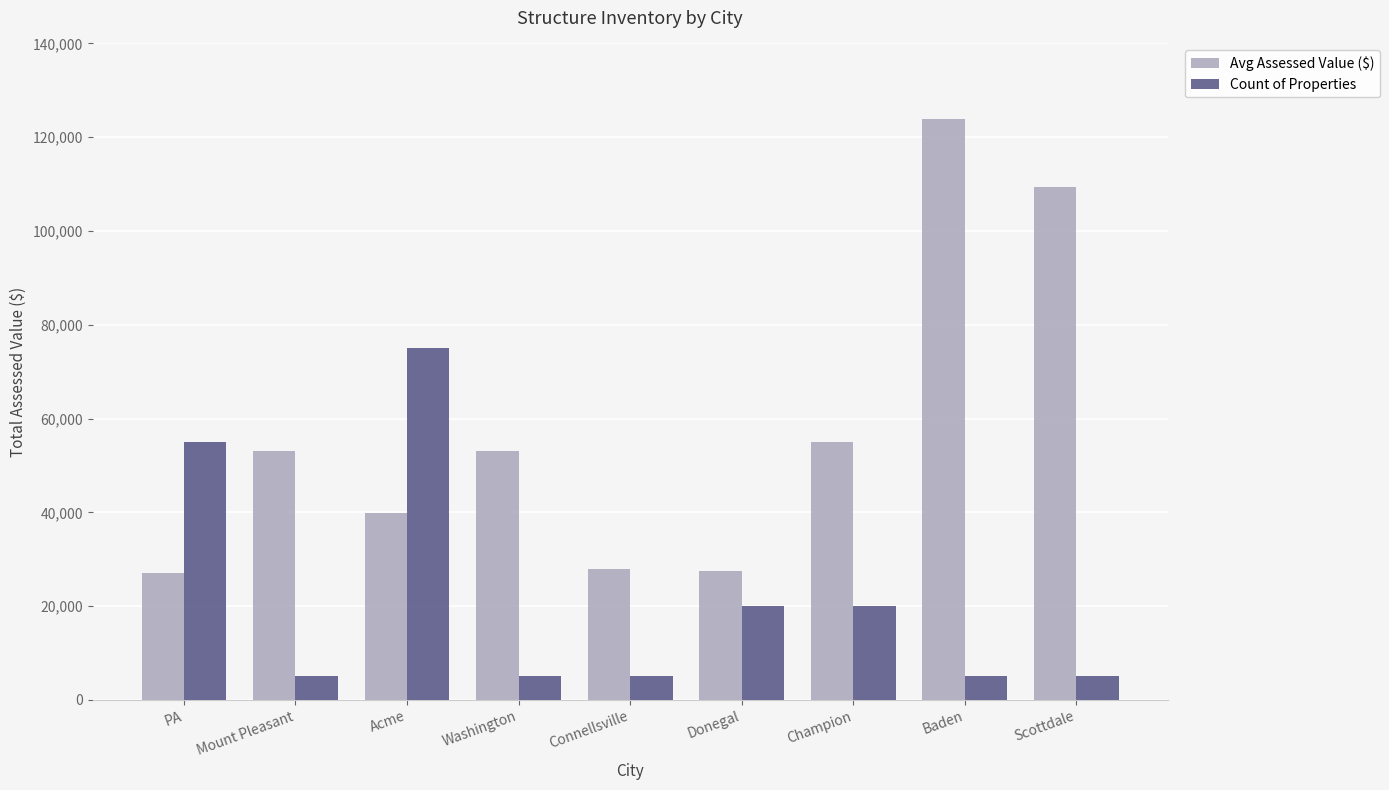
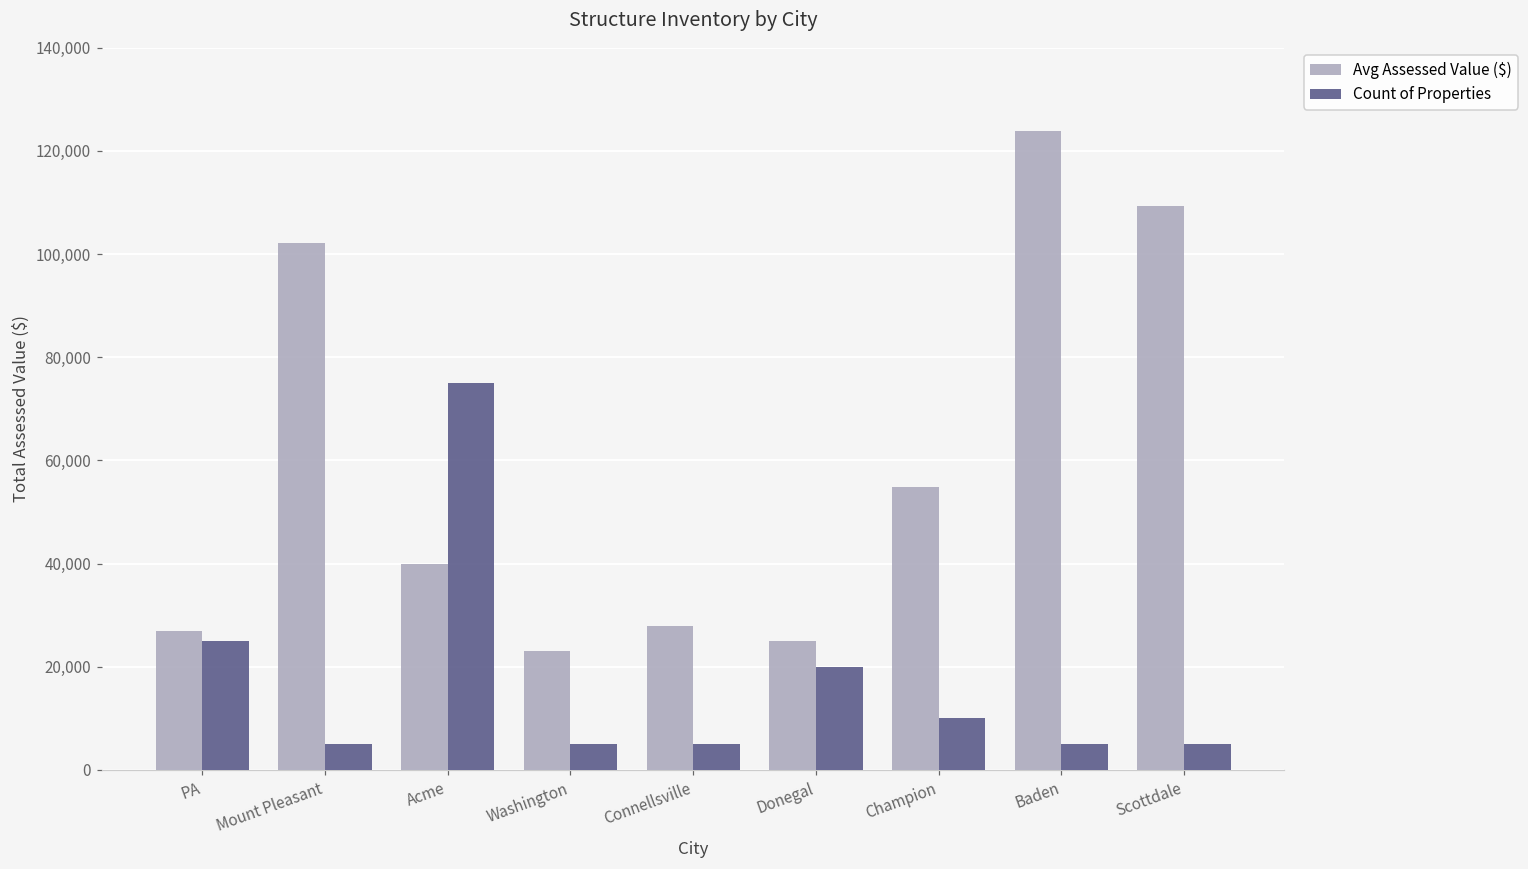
  {
    "Avg Assessed Value ($)": {
      "PA": "27,000",
-     "Mount Pleasant": "53,000",
+     "Mount Pleasant": "102,000",
      "Acme": "40,000",
-     "Washington": "53,000",
+     "Washington": "23,000",
      "Connellsville": "28,000",
-     "Donegal": "28,000",
+     "Donegal": "25,000",
      "Champion": "55,000",
      "Baden": "124,000",
      "Scottdale": "109,000"
    },
    "Count of Properties": {
-     "PA": "55,000",
+     "PA": "25,000",
      "Mount Pleasant": "5,000",
      "Acme": "75,000",
      "Washington": "5,000",
      "Connellsville": "5,000",
      "Donegal": "20,000",
-     "Champion": "20,000",
+     "Champion": "10,000",
      "Baden": "5,000",
      "Scottdale": "5,000"
    }
  }
